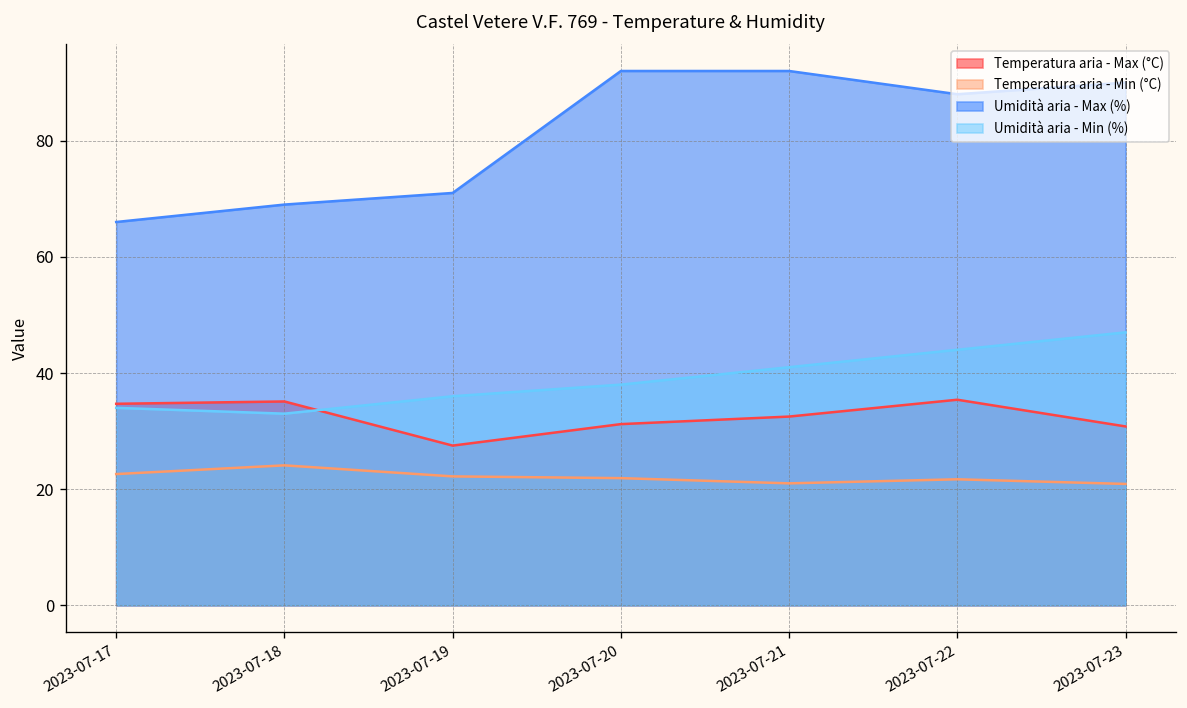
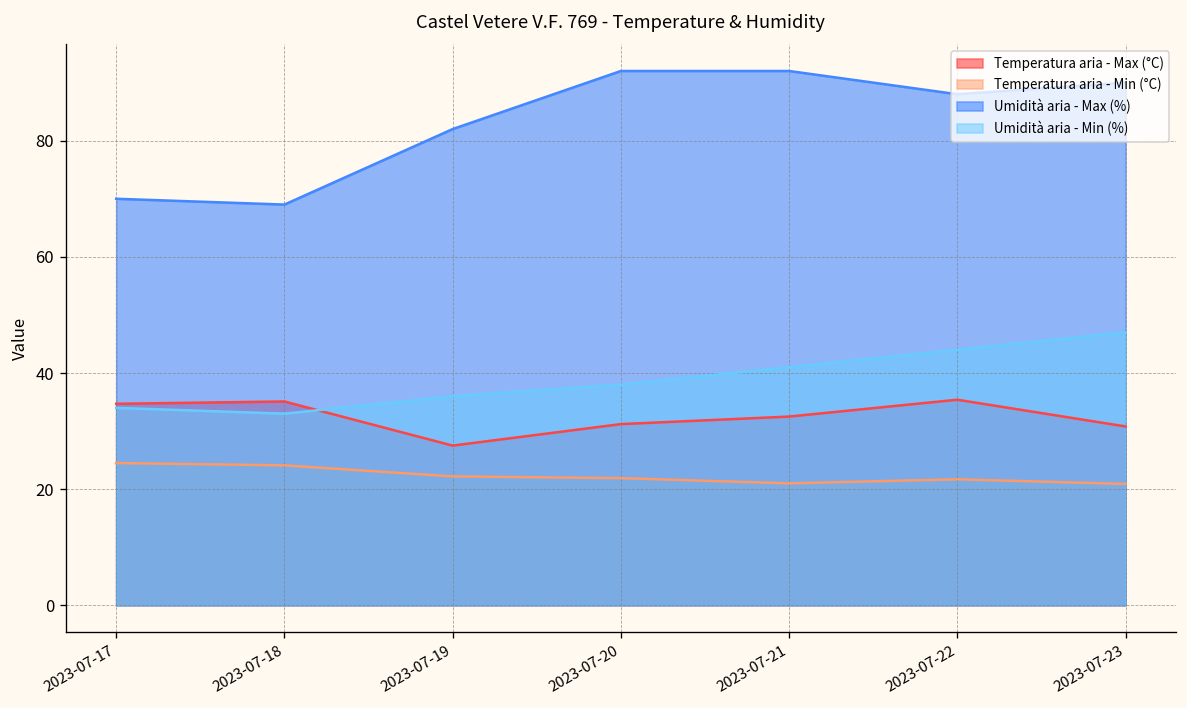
  {
    "Temperatura aria - Max (°C)": {
      "2023-07-17": 35,
      "2023-07-18": 35,
      "2023-07-19": 28,
      "2023-07-20": 31,
      "2023-07-21": 33,
      "2023-07-22": 35,
      "2023-07-23": 31
    },
    "Temperatura aria - Min (°C)": {
-     "2023-07-17": 23,
+     "2023-07-17": 25,
      "2023-07-18": 24,
      "2023-07-19": 22,
      "2023-07-20": 22,
      "2023-07-21": 21,
      "2023-07-22": 22,
      "2023-07-23": 21
    },
    "Umidità aria - Max (%)": {
-     "2023-07-17": 66,
+     "2023-07-17": 70,
      "2023-07-18": 69,
-     "2023-07-19": 71,
+     "2023-07-19": 82,
      "2023-07-20": 92,
      "2023-07-21": 92
    },
    "Umidità aria - Min (%)": {
      "2023-07-17": 34,
      "2023-07-18": 33,
      "2023-07-19": 36,
      "2023-07-20": 38,
      "2023-07-21": 41,
      "2023-07-22": 44,
      "2023-07-23": 47
    }
  }
